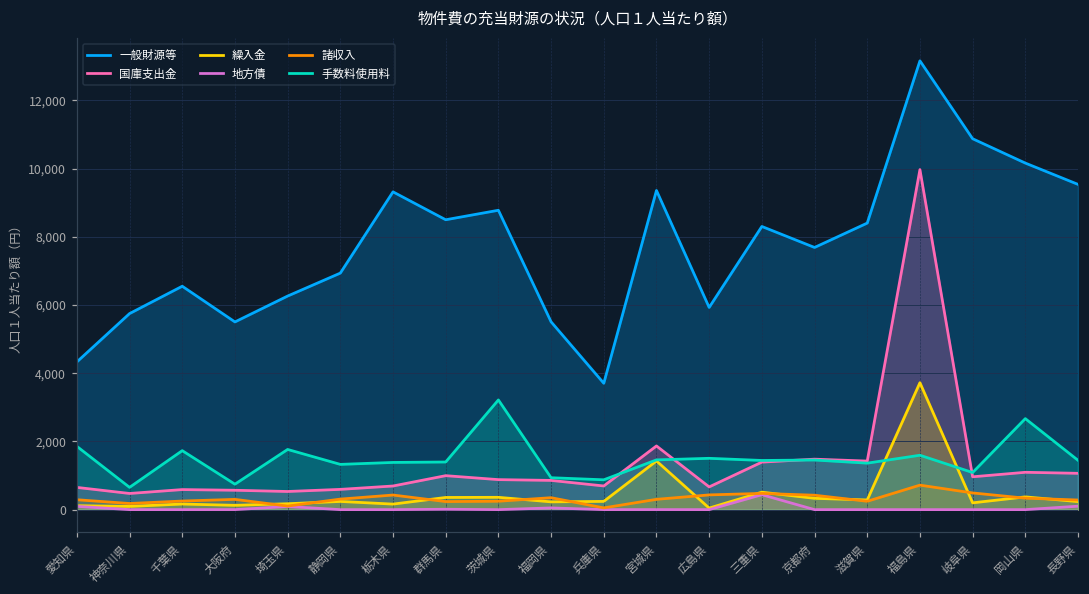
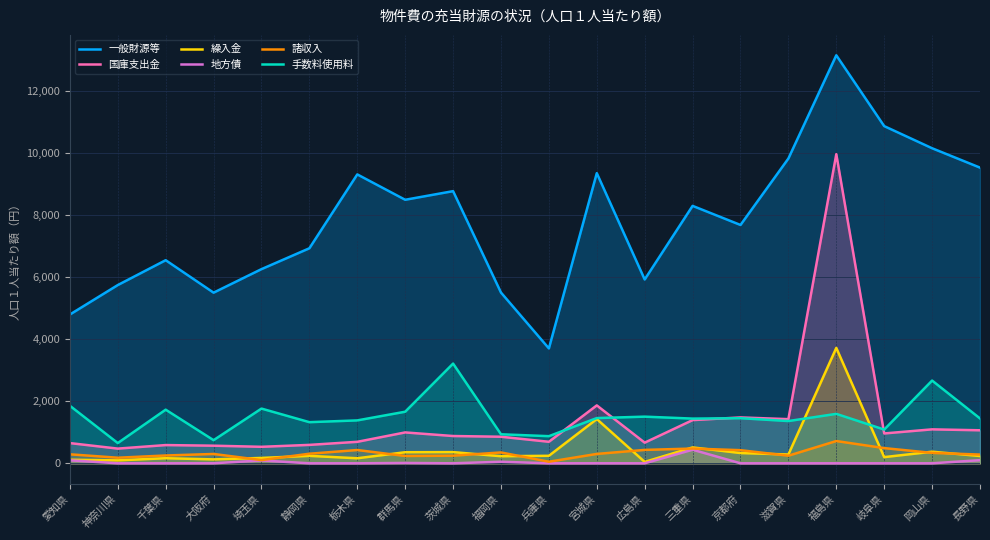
  {
    "一般財源等": {
-     "愛知県": "4,300",
+     "愛知県": "4,800",
      "神奈川県": "5,800",
      "千葉県": "6,600",
      "大阪府": "5,500",
      "埼玉県": "6,300",
      "静岡県": "6,900",
      "栃木県": "9,300",
      "群馬県": "8,500",
      "茨城県": "8,800",
      "福岡県": "5,500",
      "兵庫県": "3,700",
      "宮城県": "9,400",
      "広島県": "5,900",
      "三重県": "8,300",
      "京都府": "7,700",
-     "滋賀県": "8,400",
+     "滋賀県": "9,800",
      "福島県": "13,200",
      "岐阜県": "10,900",
      "岡山県": "10,200",
      "長野県": "9,500"
    },
    "繰入金": {
      "神奈川県": "100",
      "千葉県": "200",
      "大阪府": "100",
      "栃木県": "200",
      "群馬県": "400",
      "茨城県": "400",
      "福岡県": "200",
      "兵庫県": "200",
      "京都府": "300",
      "福島県": "3,700",
      "岐阜県": "200"
    },
    "諸収入": {
      "愛知県": "300",
      "神奈川県": "200",
      "千葉県": "300",
      "大阪府": "300",
      "栃木県": "400",
      "群馬県": "200",
      "茨城県": "200",
      "福岡県": "400",
      "宮城県": "300",
      "広島県": "400",
      "京都府": "400",
      "福島県": "700",
      "岐阜県": "500"
    },
    "手数料使用料": {
      "愛知県": "1,900",
      "神奈川県": "700",
      "千葉県": "1,700",
      "大阪府": "700",
      "埼玉県": "1,800",
      "静岡県": "1,300",
      "栃木県": "1,400",
-     "群馬県": "1,400",
+     "群馬県": "1,700",
      "茨城県": "3,200",
      "兵庫県": "900",
      "広島県": "1,500",
      "福島県": "1,600",
      "岐阜県": "1,100",
      "岡山県": "2,700",
      "長野県": "1,400"
    }
  }
